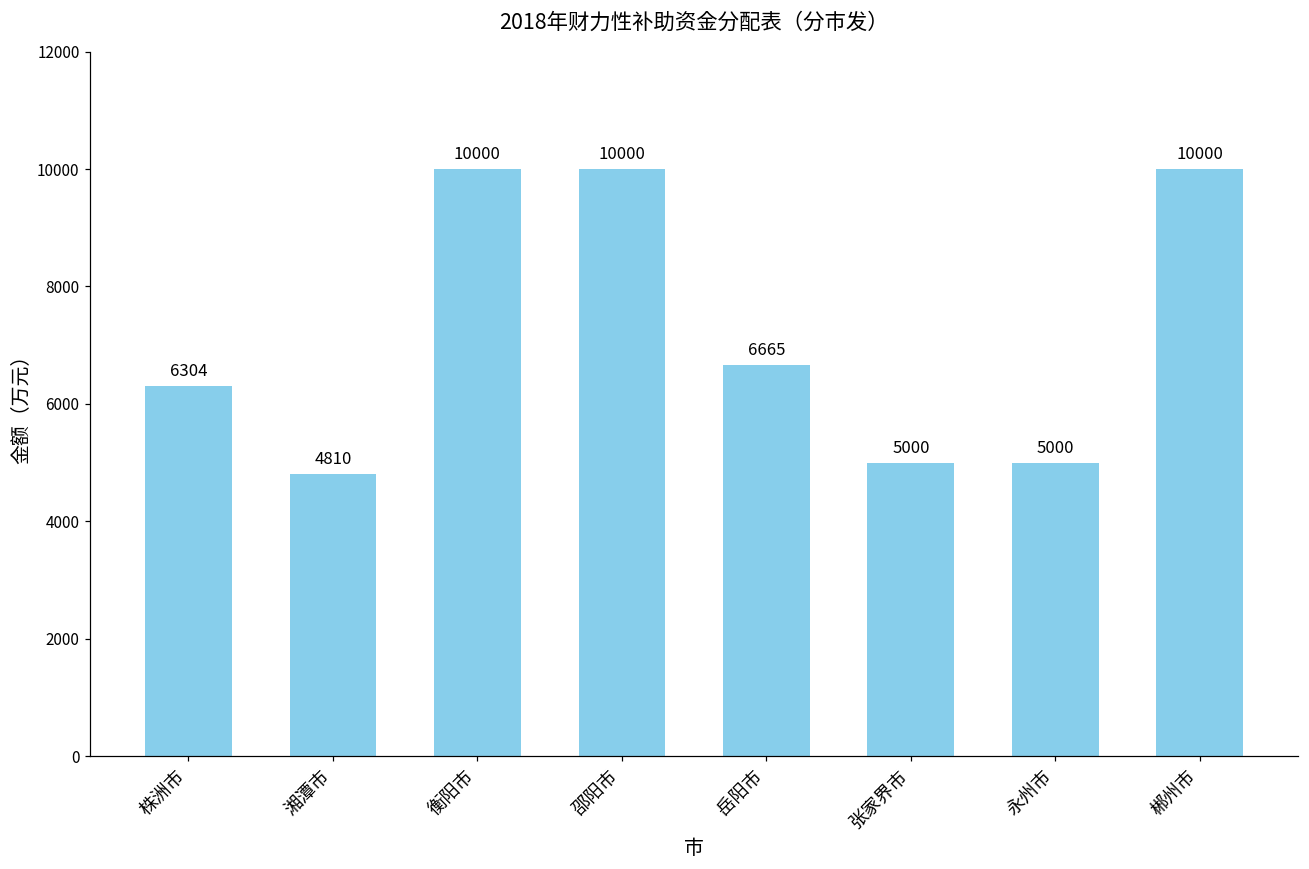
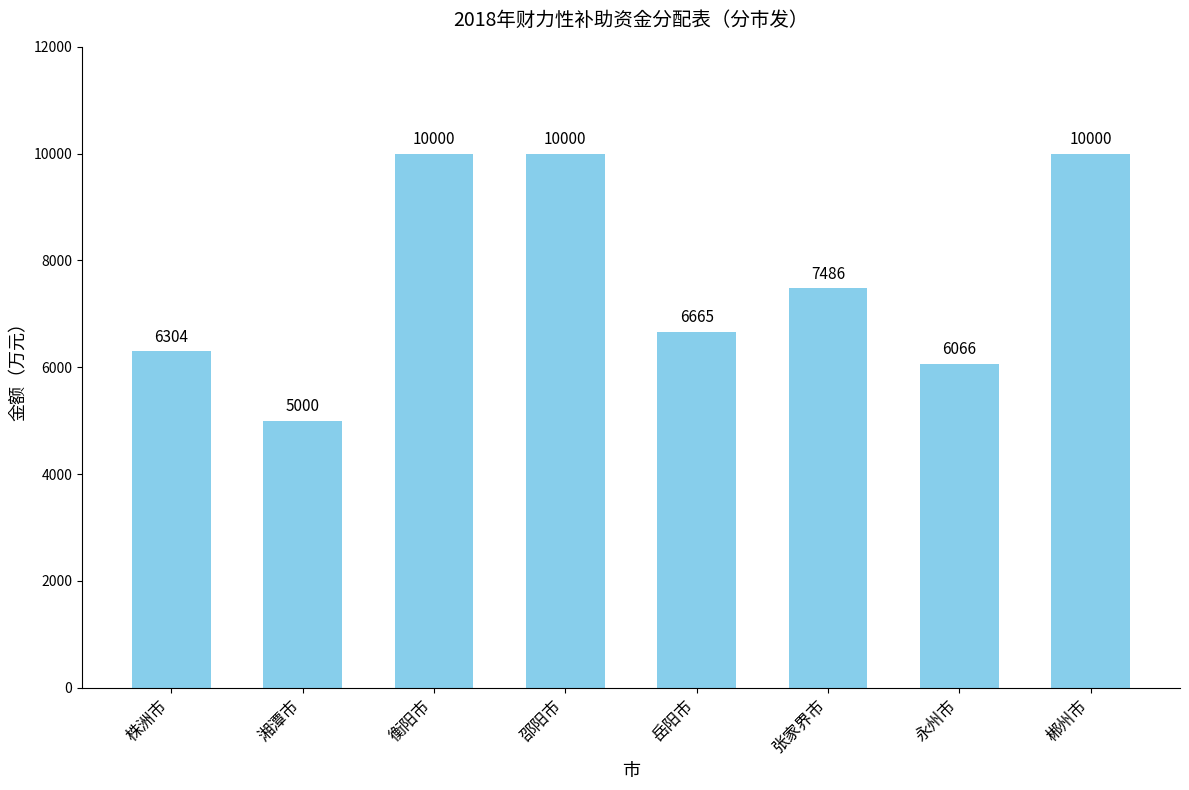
  {
    "株洲市": 6304,
-   "湘潭市": 4810,
+   "湘潭市": 5000,
    "衡阳市": 10000,
    "邵阳市": 10000,
    "岳阳市": 6665,
-   "张家界市": 5000,
-   "永州市": 5000,
+   "张家界市": 7486,
+   "永州市": 6066,
    "郴州市": 10000
  }
